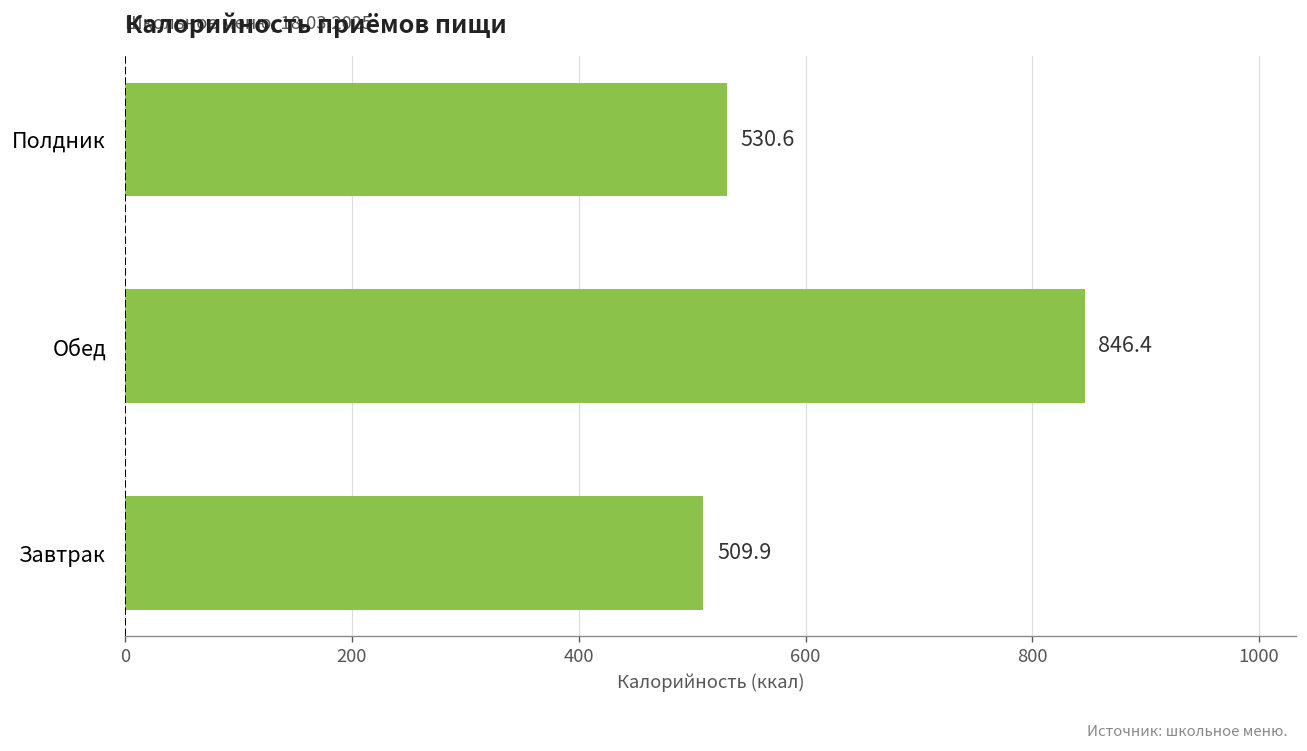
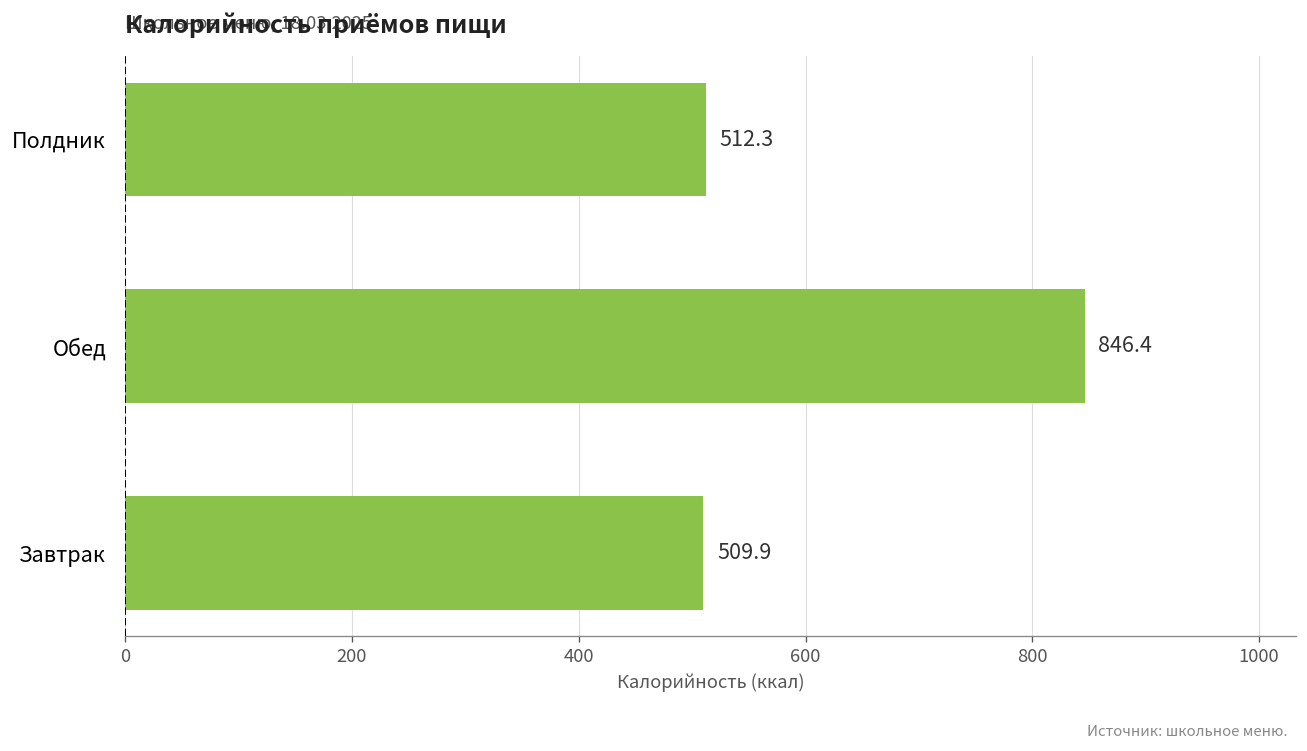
  {
-   "Полдник": 530.6,
+   "Полдник": 512.3,
    "Обед": 846.4,
    "Завтрак": 509.9
  }
